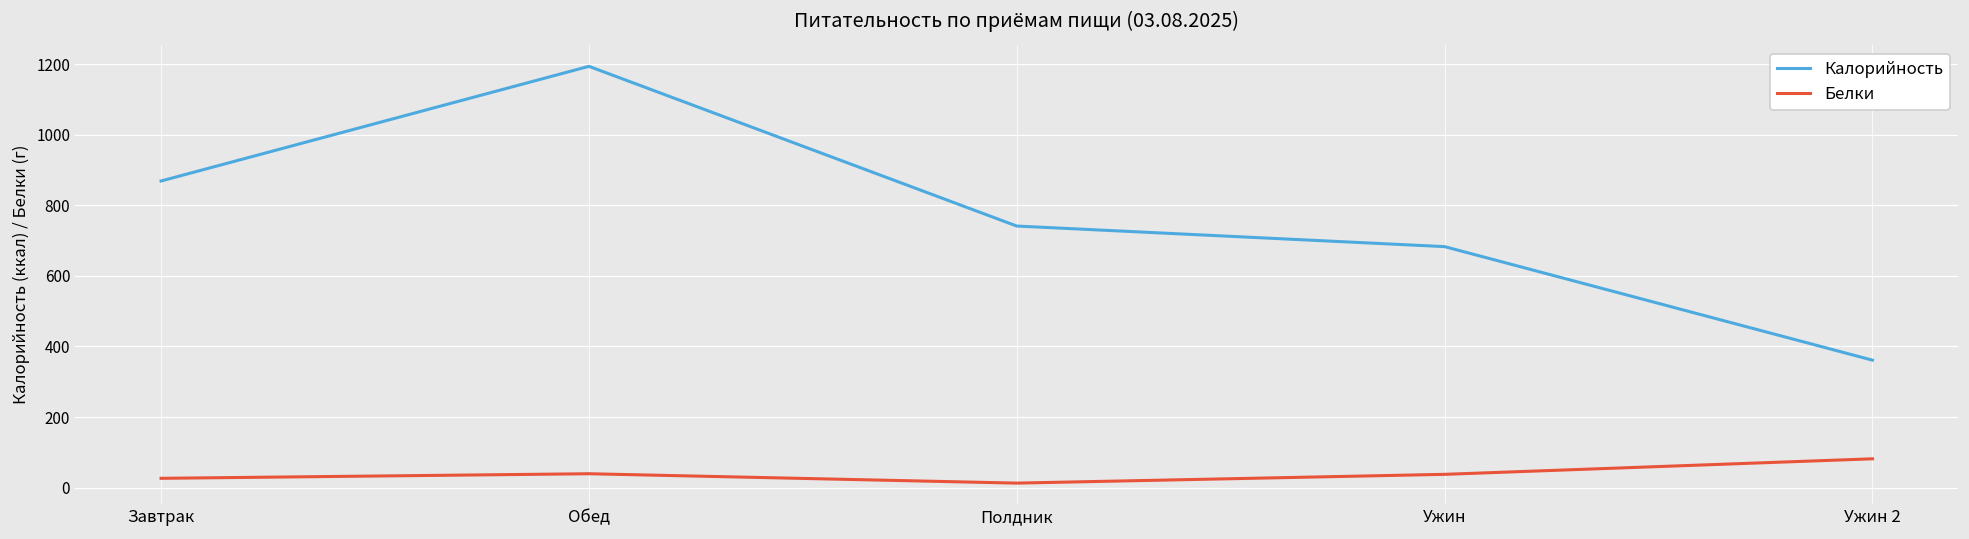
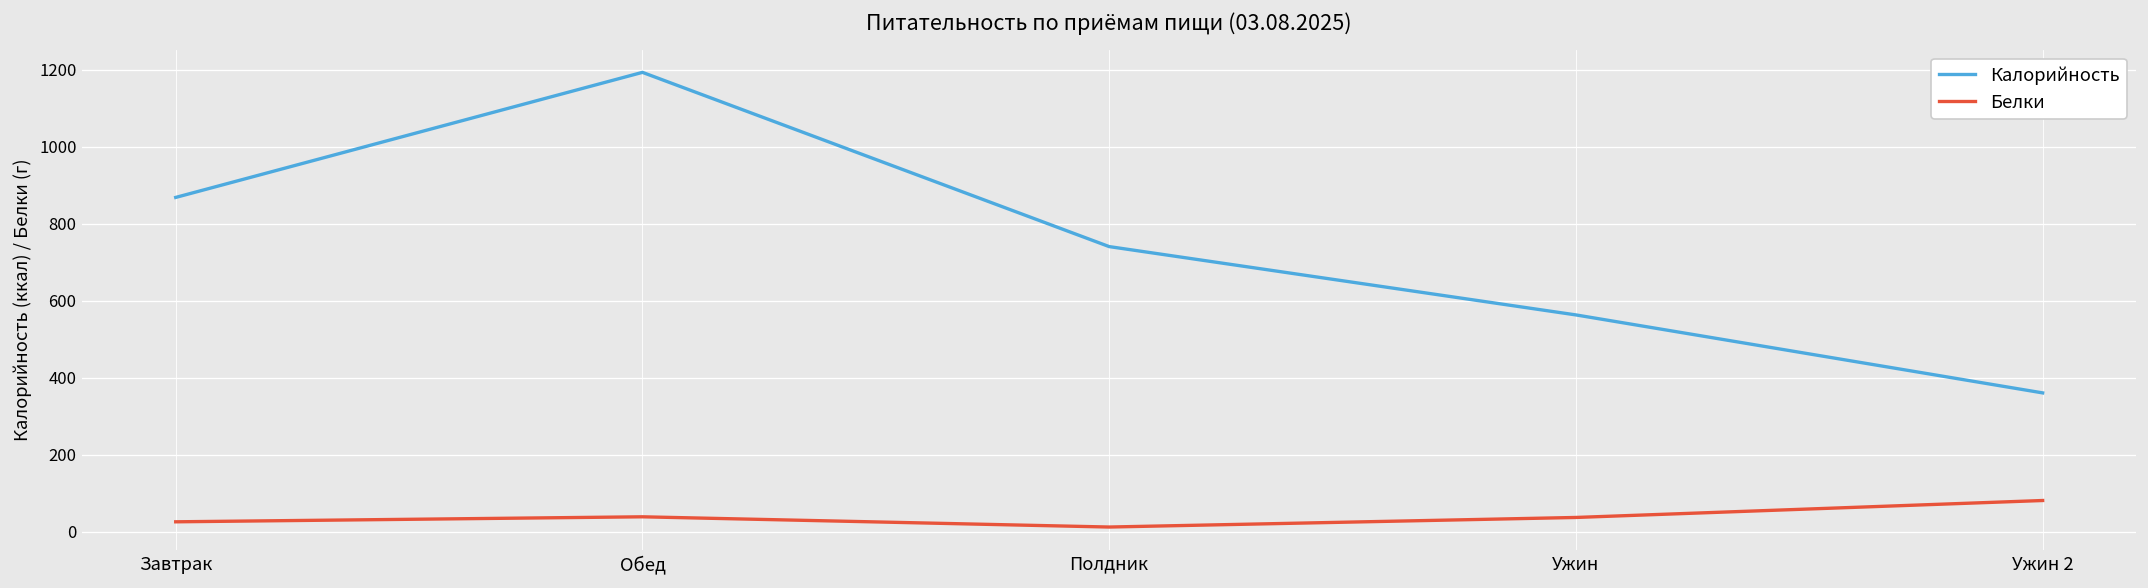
  {
    "Калорийность": {
      "Завтрак": 870,
      "Обед": 1190,
      "Полдник": 740,
-     "Ужин": 680,
+     "Ужин": 560,
      "Ужин 2": 360
    },
    "Белки": {
      "Завтрак": 30,
      "Обед": 40,
      "Полдник": 10,
      "Ужин": 40,
      "Ужин 2": 80
    }
  }
